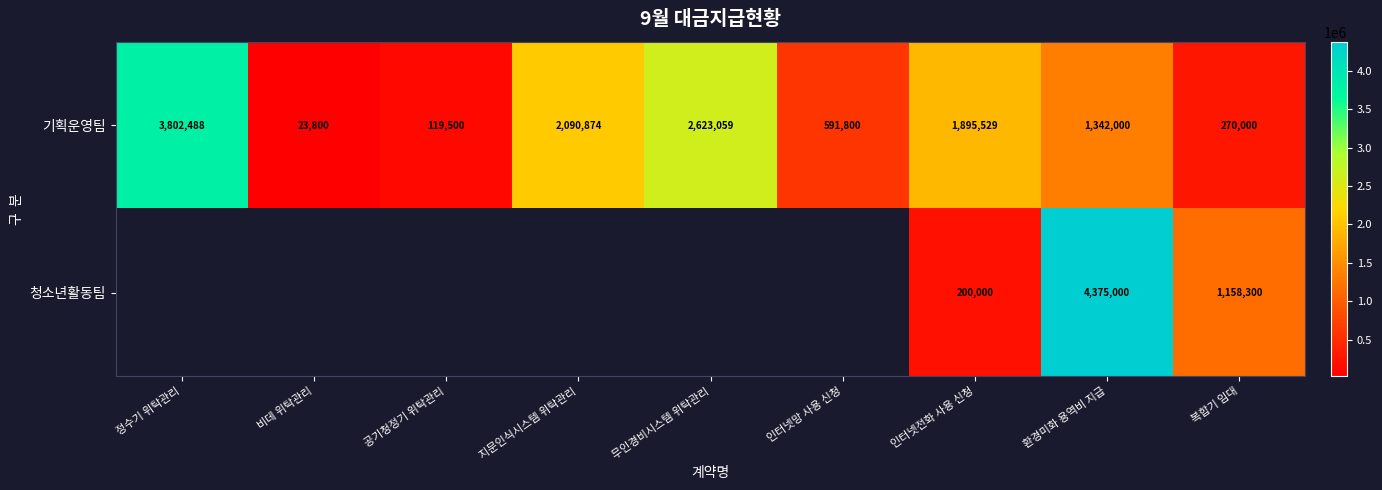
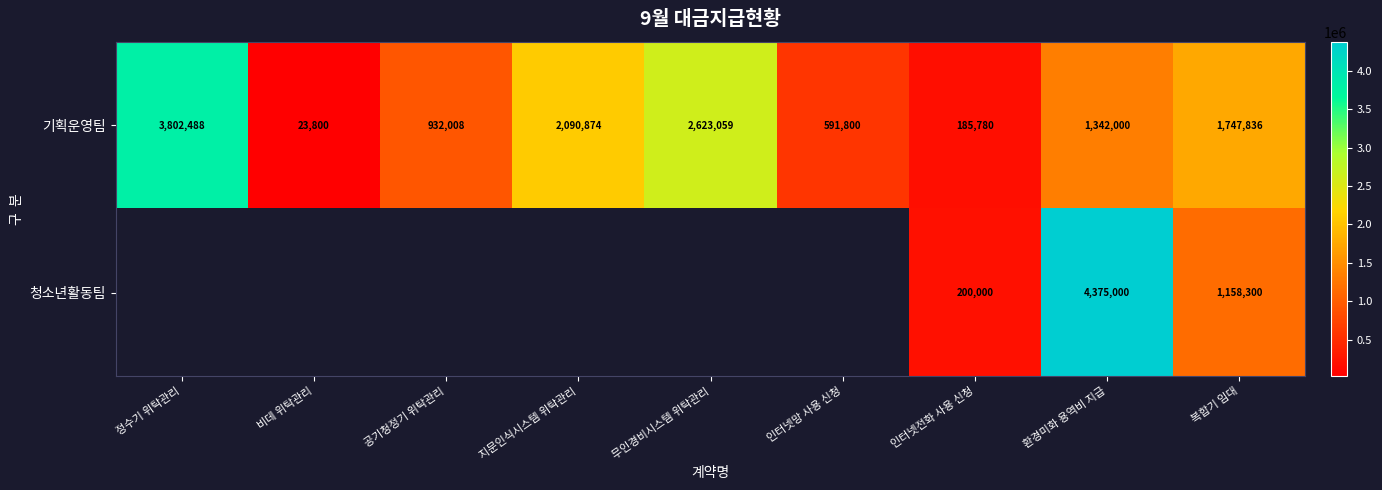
  {
    "기획운영팀": {
      "정수기 위탁관리": "3,802,488",
      "비데 위탁관리": "23,800",
-     "공기청정기 위탁관리": "119,500",
+     "공기청정기 위탁관리": "932,008",
      "지문인식시스템 위탁관리": "2,090,874",
      "무인경비시스템 위탁관리": "2,623,059",
      "인터넷망 사용 신청": "591,800",
-     "인터넷전화 사용 신청": "1,895,529",
+     "인터넷전화 사용 신청": "185,780",
      "환경미화 용역비 지급": "1,342,000",
-     "복합기 임대": "270,000"
+     "복합기 임대": "1,747,836"
    },
    "청소년활동팀": {
      "인터넷전화 사용 신청": "200,000",
      "환경미화 용역비 지급": "4,375,000",
      "복합기 임대": "1,158,300"
    }
  }
